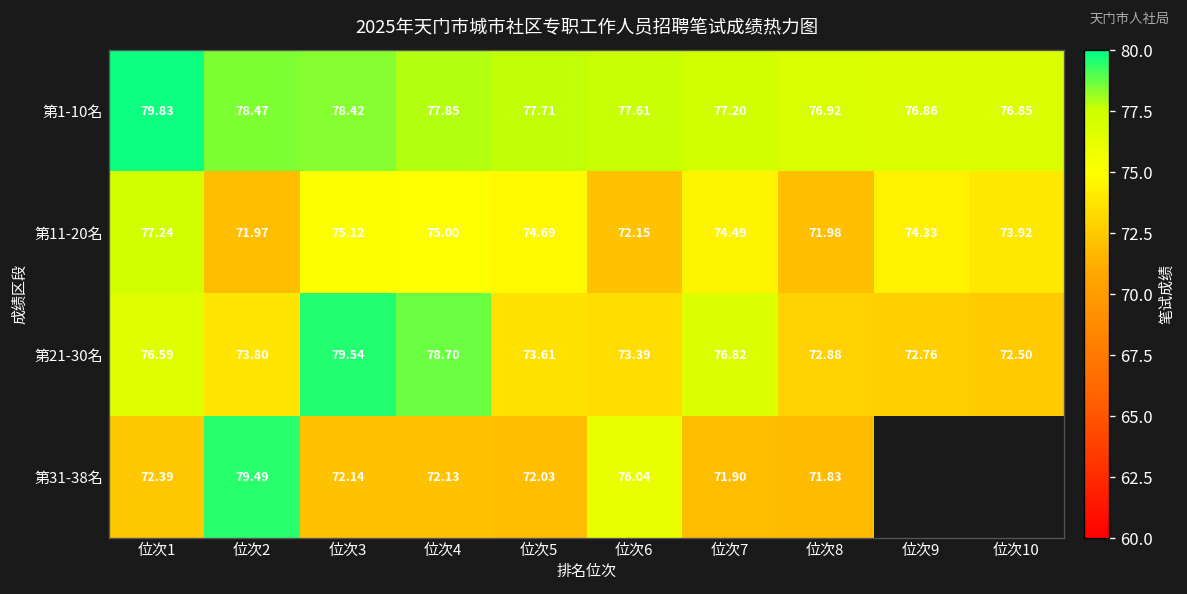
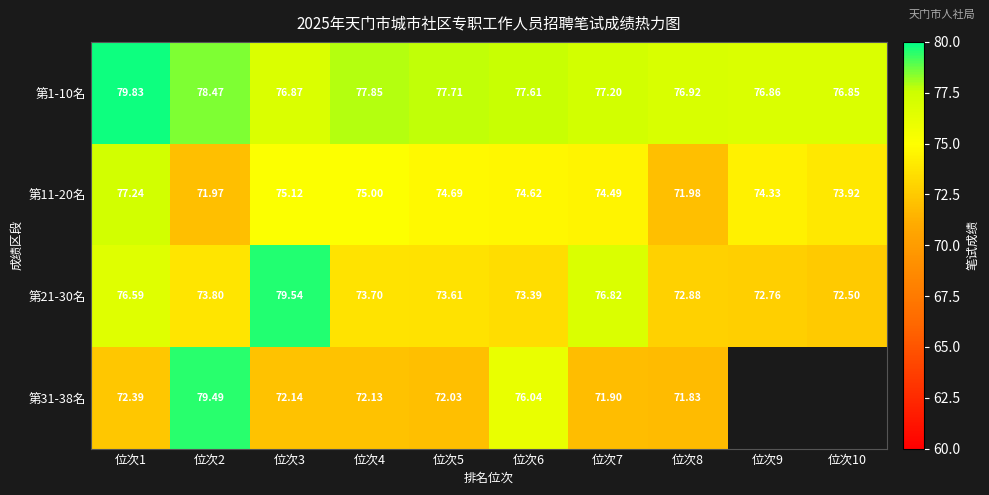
  {
    "第1-10名": {
      "位次1": 79.83,
      "位次2": 78.47,
-     "位次3": 78.42,
+     "位次3": 76.87,
      "位次4": 77.85,
      "位次5": 77.71,
      "位次6": 77.61,
      "位次7": 77.20,
      "位次8": 76.92,
      "位次9": 76.86,
      "位次10": 76.85
    },
    "第11-20名": {
      "位次1": 77.24,
      "位次2": 71.97,
      "位次3": 75.12,
      "位次4": 75.00,
      "位次5": 74.69,
-     "位次6": 72.15,
+     "位次6": 74.62,
      "位次7": 74.49,
      "位次8": 71.98,
      "位次9": 74.33,
      "位次10": 73.92
    },
    "第21-30名": {
      "位次1": 76.59,
      "位次2": 73.80,
      "位次3": 79.54,
-     "位次4": 78.70,
+     "位次4": 73.70,
      "位次5": 73.61,
      "位次6": 73.39,
      "位次7": 76.82,
      "位次8": 72.88,
      "位次9": 72.76,
      "位次10": 72.50
    },
    "第31-38名": {
      "位次1": 72.39,
      "位次2": 79.49,
      "位次3": 72.14,
      "位次4": 72.13,
      "位次5": 72.03,
      "位次6": 76.04,
      "位次7": 71.90,
      "位次8": 71.83
    }
  }
